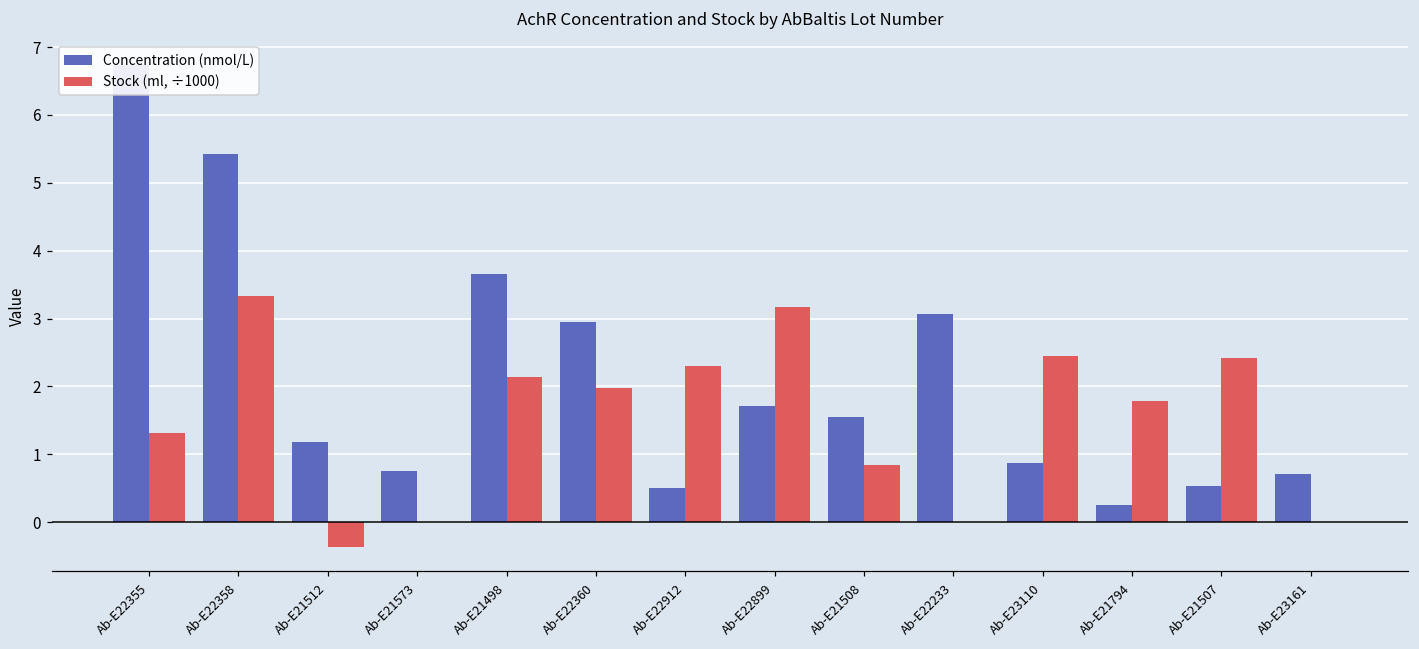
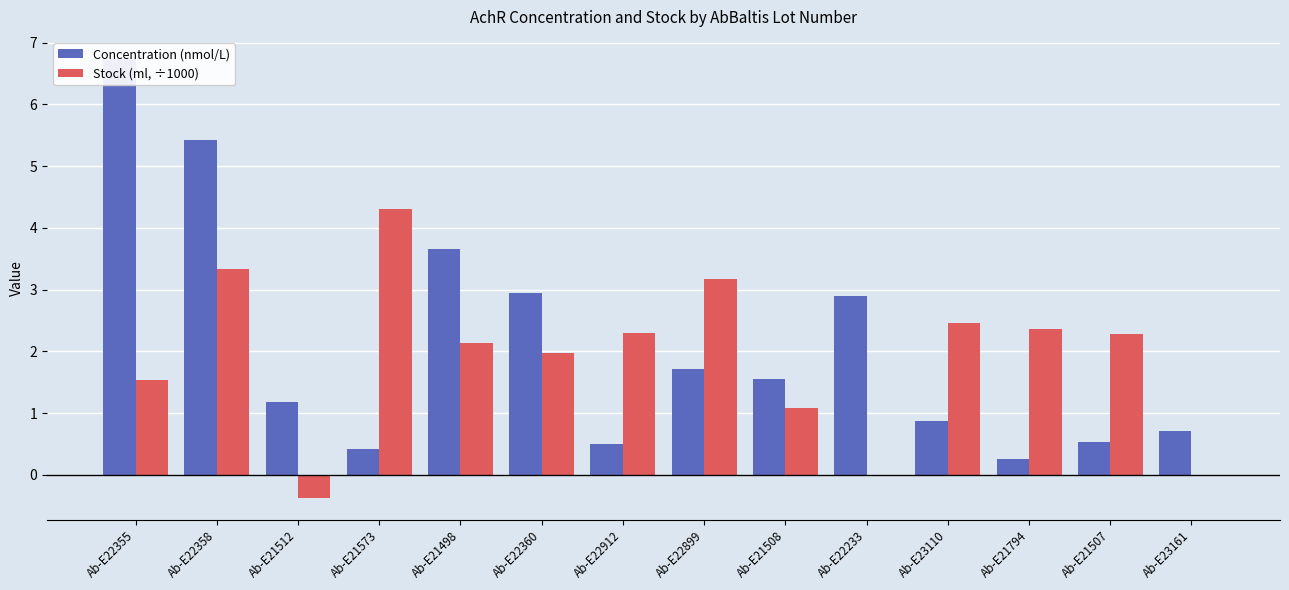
  {
    "Concentration (nmol/L)": {
      "Ab-E22358": 5.4,
      "Ab-E21512": 1.2,
-     "Ab-E21573": 0.8,
+     "Ab-E21573": 0.4,
      "Ab-E21498": 3.7,
      "Ab-E22360": 3.0,
      "Ab-E22912": 0.5,
      "Ab-E22899": 1.7,
      "Ab-E21508": 1.6,
-     "Ab-E22233": 3.1,
+     "Ab-E22233": 2.9,
      "Ab-E23110": 0.9,
      "Ab-E21794": 0.3,
      "Ab-E21507": 0.5,
      "Ab-E23161": 0.7
    },
    "Stock (ml, ÷1000)": {
-     "Ab-E22355": 1.3,
+     "Ab-E22355": 1.5,
      "Ab-E22358": 3.3,
      "Ab-E21512": -0.4,
-     "Ab-E21573": 0.0,
+     "Ab-E21573": 4.3,
      "Ab-E21498": 2.1,
      "Ab-E22360": 2.0,
      "Ab-E22912": 2.3,
      "Ab-E22899": 3.2,
-     "Ab-E21508": 0.8,
+     "Ab-E21508": 1.1,
      "Ab-E23110": 2.5,
-     "Ab-E21794": 1.8,
-     "Ab-E21507": 2.4
+     "Ab-E21794": 2.4,
+     "Ab-E21507": 2.3
    }
  }
